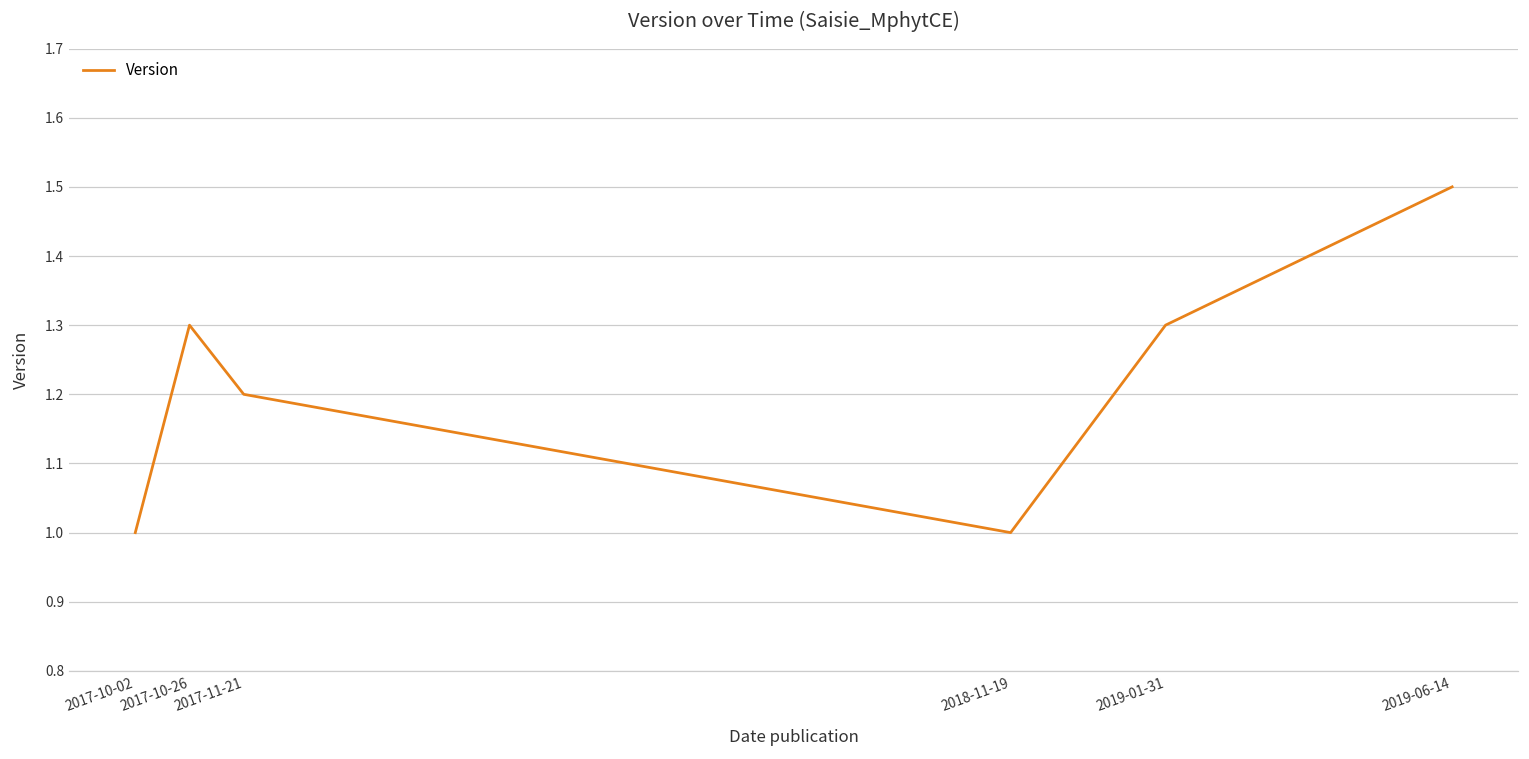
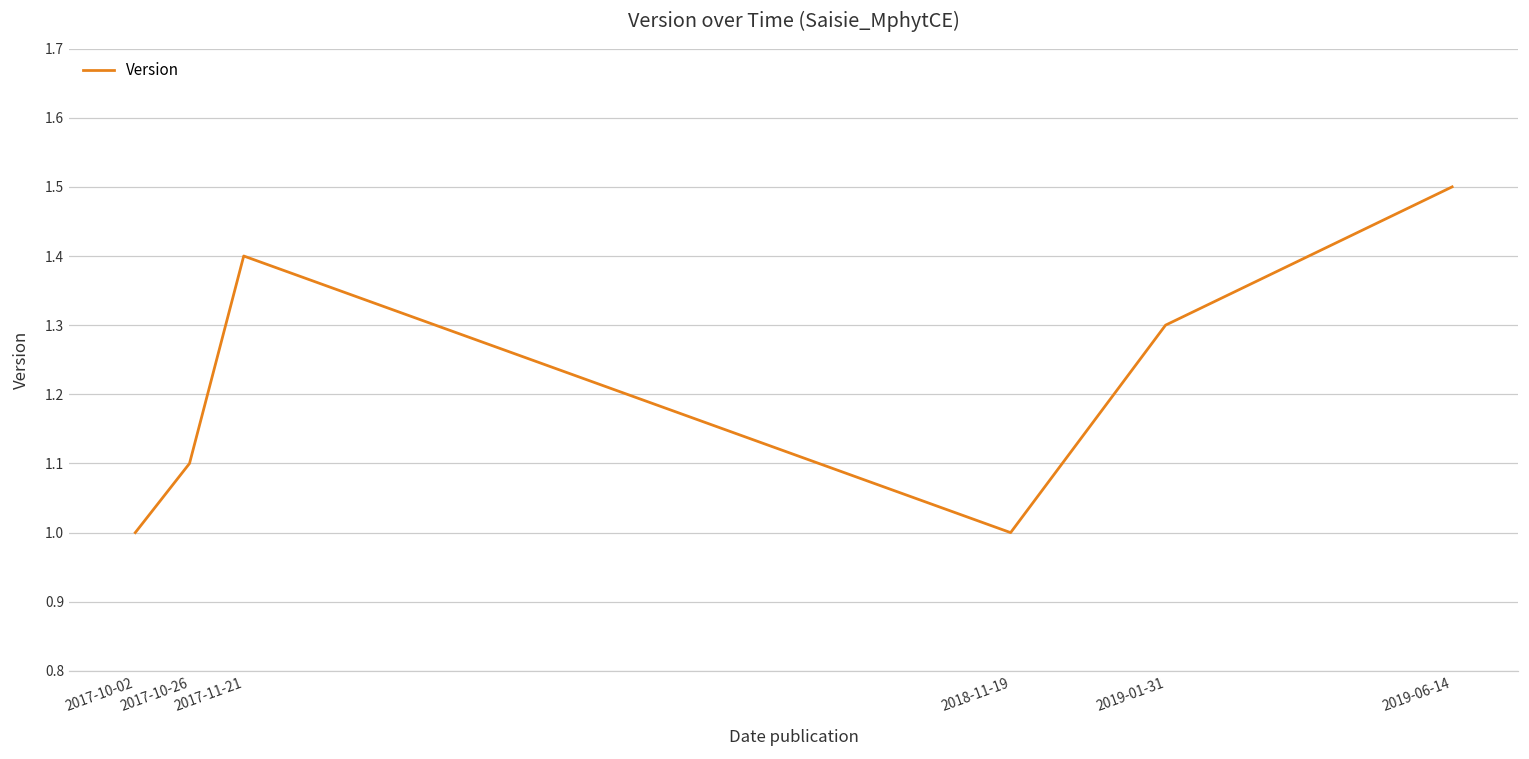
  {
    "2017-10-02": 1.0,
-   "2017-10-26": 1.3,
-   "2017-11-21": 1.2,
+   "2017-10-26": 1.1,
+   "2017-11-21": 1.4,
    "2018-11-19": 1.0,
    "2019-01-31": 1.3,
    "2019-06-14": 1.5
  }
